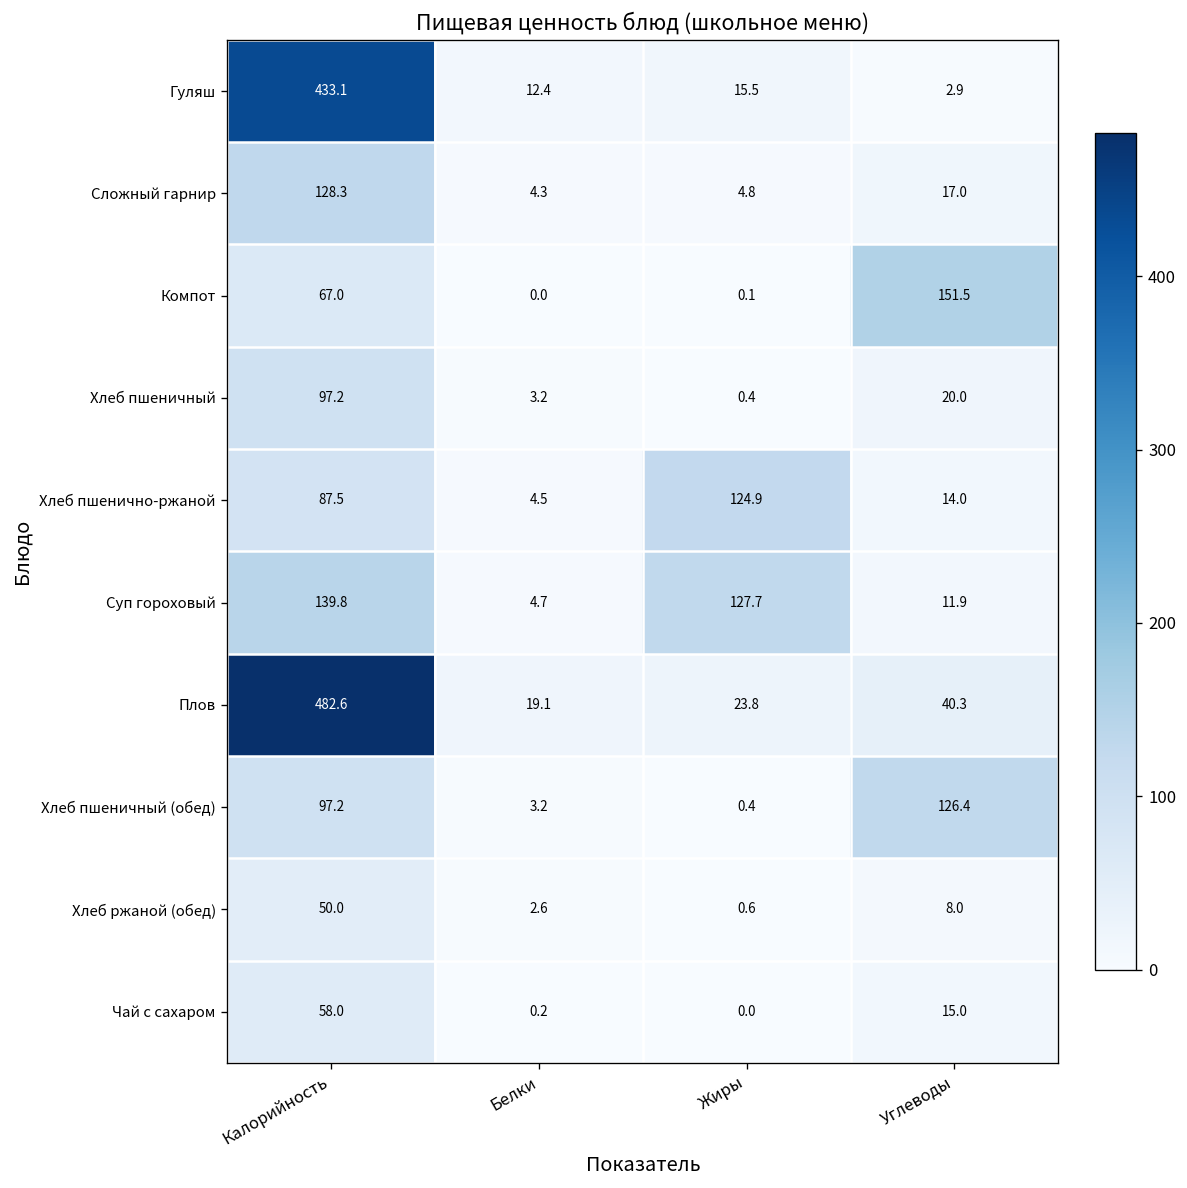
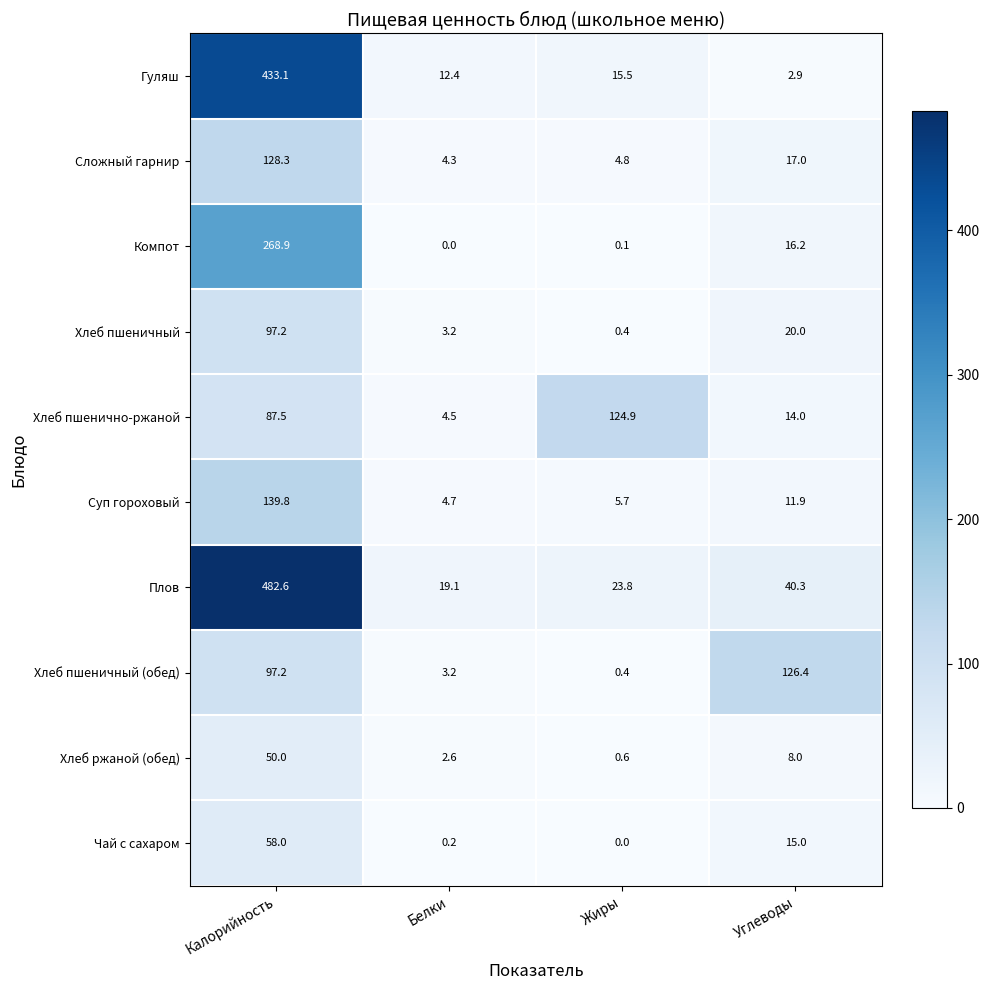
  {
    "Гуляш": {
      "Калорийность": 433.1,
      "Белки": 12.4,
      "Жиры": 15.5,
      "Углеводы": 2.9
    },
    "Сложный гарнир": {
      "Калорийность": 128.3,
      "Белки": 4.3,
      "Жиры": 4.8,
      "Углеводы": 17.0
    },
    "Компот": {
-     "Калорийность": 67.0,
+     "Калорийность": 268.9,
      "Белки": 0.0,
      "Жиры": 0.1,
-     "Углеводы": 151.5
+     "Углеводы": 16.2
    },
    "Хлеб пшеничный": {
      "Калорийность": 97.2,
      "Белки": 3.2,
      "Жиры": 0.4,
      "Углеводы": 20.0
    },
    "Хлеб пшенично-ржаной": {
      "Калорийность": 87.5,
      "Белки": 4.5,
      "Жиры": 124.9,
      "Углеводы": 14.0
    },
    "Суп гороховый": {
      "Калорийность": 139.8,
      "Белки": 4.7,
-     "Жиры": 127.7,
+     "Жиры": 5.7,
      "Углеводы": 11.9
    },
    "Плов": {
      "Калорийность": 482.6,
      "Белки": 19.1,
      "Жиры": 23.8,
      "Углеводы": 40.3
    },
    "Хлеб пшеничный (обед)": {
      "Калорийность": 97.2,
      "Белки": 3.2,
      "Жиры": 0.4,
      "Углеводы": 126.4
    },
    "Хлеб ржаной (обед)": {
      "Калорийность": 50.0,
      "Белки": 2.6,
      "Жиры": 0.6,
      "Углеводы": 8.0
    },
    "Чай с сахаром": {
      "Калорийность": 58.0,
      "Белки": 0.2,
      "Жиры": 0.0,
      "Углеводы": 15.0
    }
  }
